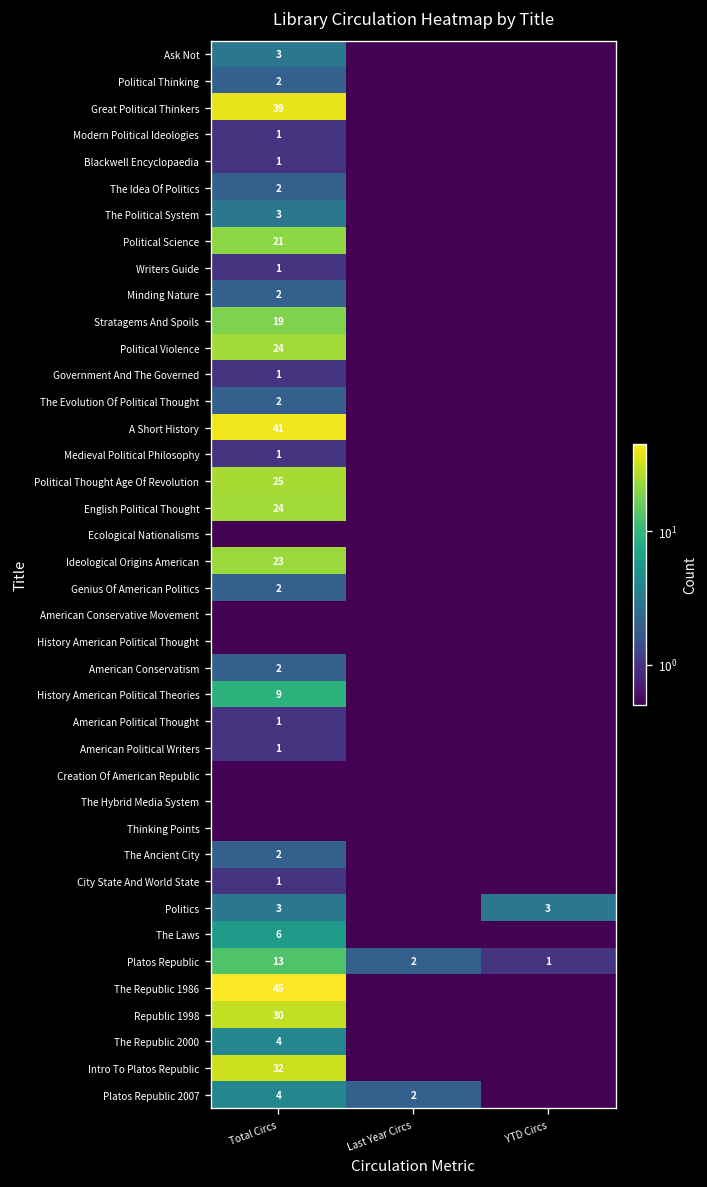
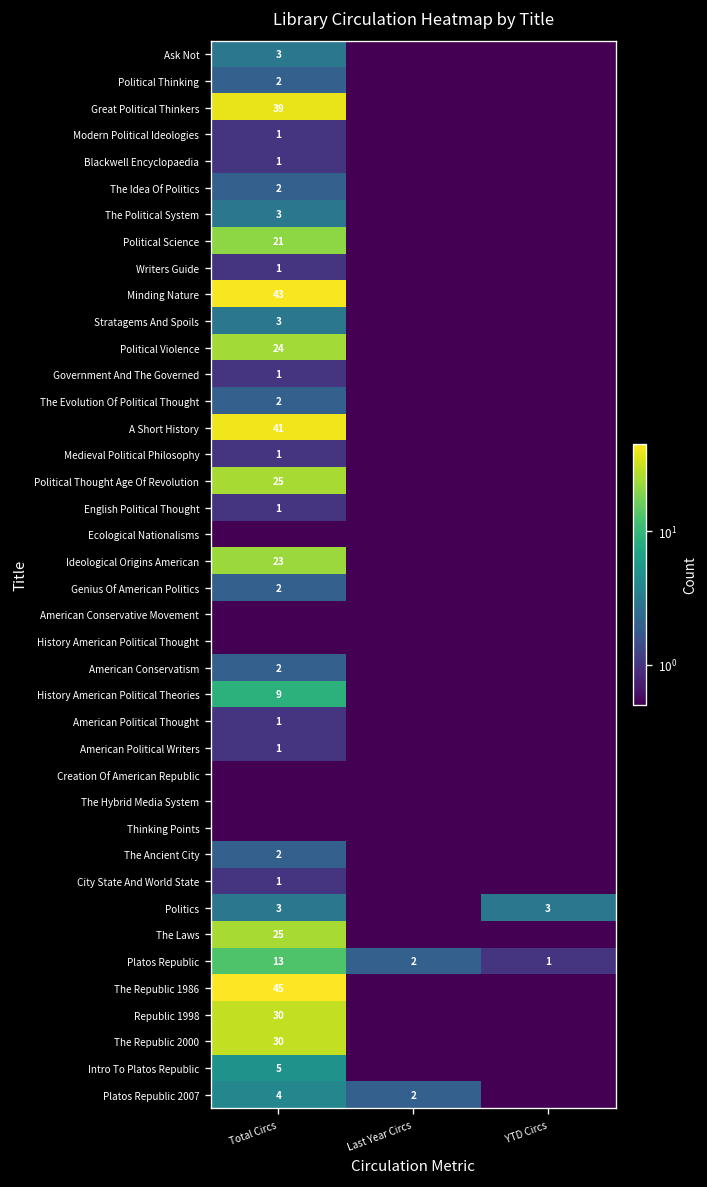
  {
    "Ask Not": {
      "Total Circs": 3
    },
    "Political Thinking": {
      "Total Circs": 2
    },
    "Great Political Thinkers": {
      "Total Circs": 39
    },
    "Modern Political Ideologies": {
      "Total Circs": 1
    },
    "Blackwell Encyclopaedia": {
      "Total Circs": 1
    },
    "The Idea Of Politics": {
      "Total Circs": 2
    },
    "The Political System": {
      "Total Circs": 3
    },
    "Political Science": {
      "Total Circs": 21
    },
    "Writers Guide": {
      "Total Circs": 1
    },
    "Minding Nature": {
-     "Total Circs": 2
+     "Total Circs": 43
    },
    "Stratagems And Spoils": {
-     "Total Circs": 19
+     "Total Circs": 3
    },
    "Political Violence": {
      "Total Circs": 24
    },
    "Government And The Governed": {
      "Total Circs": 1
    },
    "The Evolution Of Political Thought": {
      "Total Circs": 2
    },
    "A Short History": {
      "Total Circs": 41
    },
    "Medieval Political Philosophy": {
      "Total Circs": 1
    },
    "Political Thought Age Of Revolution": {
      "Total Circs": 25
    },
    "English Political Thought": {
-     "Total Circs": 24
+     "Total Circs": 1
    },
    "Ideological Origins American": {
      "Total Circs": 23
    },
    "Genius Of American Politics": {
      "Total Circs": 2
    },
    "American Conservatism": {
      "Total Circs": 2
    },
    "History American Political Theories": {
      "Total Circs": 9
    },
    "American Political Thought": {
      "Total Circs": 1
    },
    "American Political Writers": {
      "Total Circs": 1
    },
    "The Ancient City": {
      "Total Circs": 2
    },
    "City State And World State": {
      "Total Circs": 1
    },
    "Politics": {
      "Total Circs": 3,
      "YTD Circs": 3
    },
    "The Laws": {
-     "Total Circs": 6
+     "Total Circs": 25
    },
    "Platos Republic": {
      "Total Circs": 13,
      "Last Year Circs": 2,
      "YTD Circs": 1
    },
    "The Republic 1986": {
      "Total Circs": 45
    },
    "Republic 1998": {
      "Total Circs": 30
    },
    "The Republic 2000": {
-     "Total Circs": 4
+     "Total Circs": 30
    },
    "Intro To Platos Republic": {
-     "Total Circs": 32
+     "Total Circs": 5
    },
    "Platos Republic 2007": {
      "Total Circs": 4,
      "Last Year Circs": 2
    }
  }
